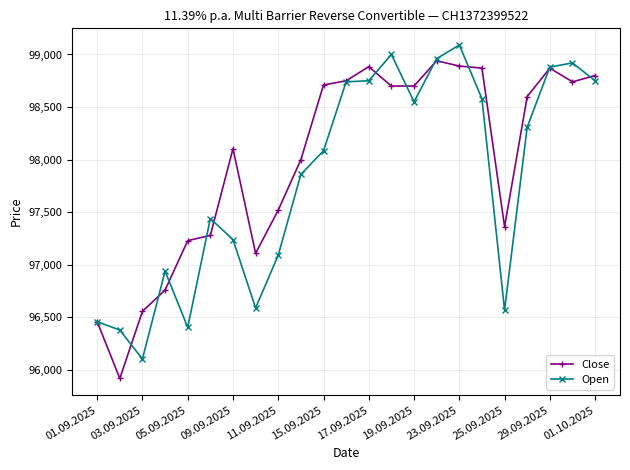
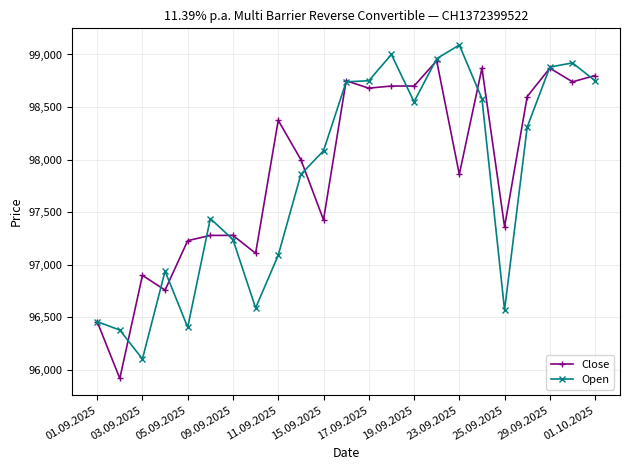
  {
    "Close": {
-     "03.09.2025": "96,560",
+     "03.09.2025": "96,900",
      "05.09.2025": "97,230",
-     "09.09.2025": "98,100",
-     "11.09.2025": "97,520",
-     "15.09.2025": "98,710",
-     "17.09.2025": "98,880",
+     "09.09.2025": "97,280",
+     "11.09.2025": "98,370",
+     "15.09.2025": "97,430",
+     "17.09.2025": "98,680",
      "19.09.2025": "98,700",
-     "23.09.2025": "98,890",
+     "23.09.2025": "97,860",
      "25.09.2025": "97,360",
      "01.10.2025": "98,800"
    },
    "Open": {
      "03.09.2025": "96,110",
      "05.09.2025": "96,410",
      "09.09.2025": "97,240",
      "11.09.2025": "97,090",
      "15.09.2025": "98,080",
      "17.09.2025": "98,750",
      "19.09.2025": "98,550",
      "23.09.2025": "99,090",
      "25.09.2025": "96,570",
      "01.10.2025": "98,750"
    }
  }
